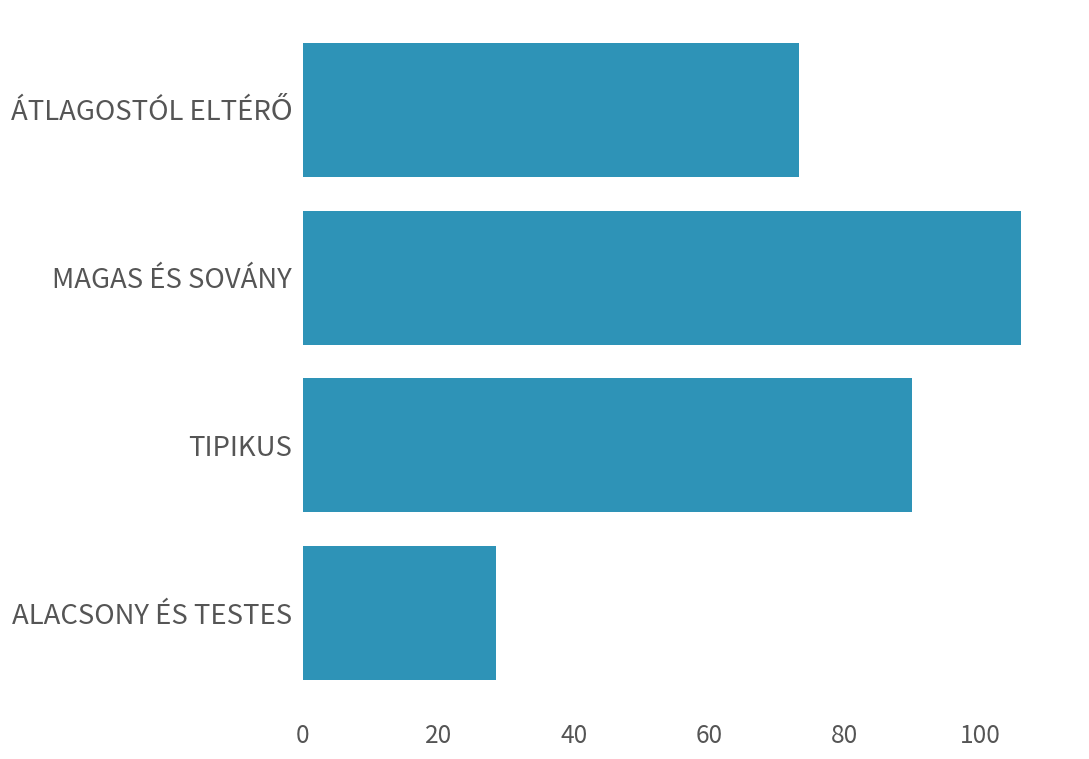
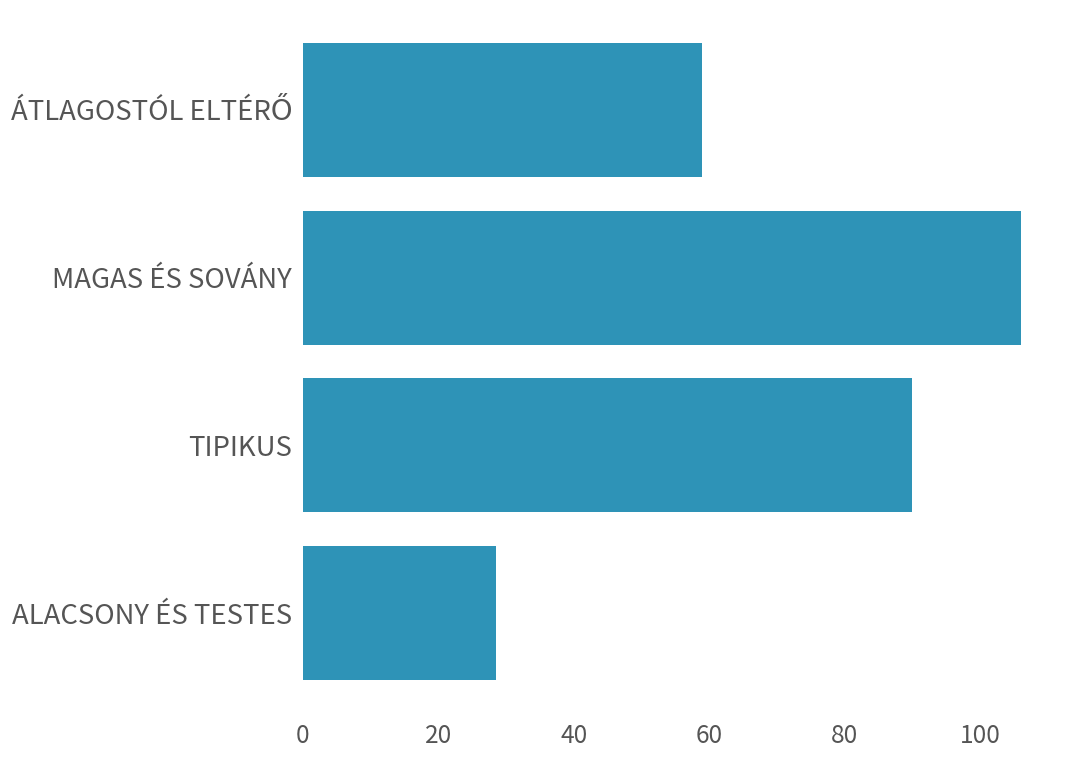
  {
-   "ÁTLAGOSTÓL ELTÉRŐ": 73,
+   "ÁTLAGOSTÓL ELTÉRŐ": 59,
    "MAGAS ÉS SOVÁNY": 106,
    "TIPIKUS": 90,
    "ALACSONY ÉS TESTES": 29
  }
